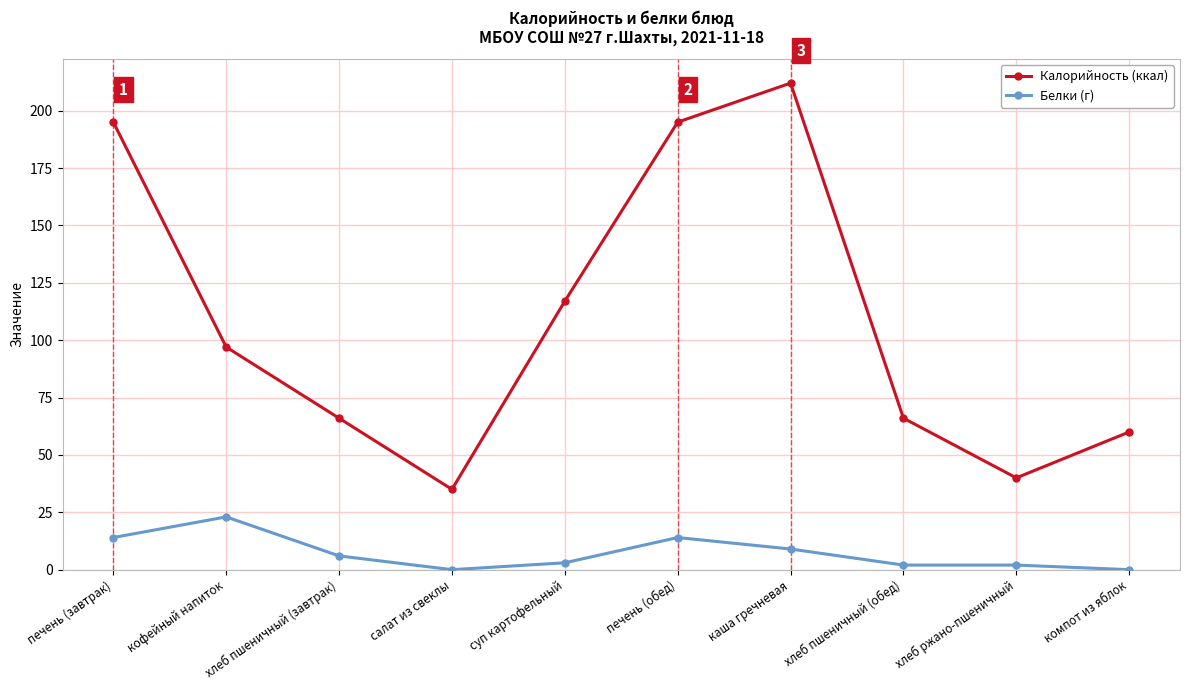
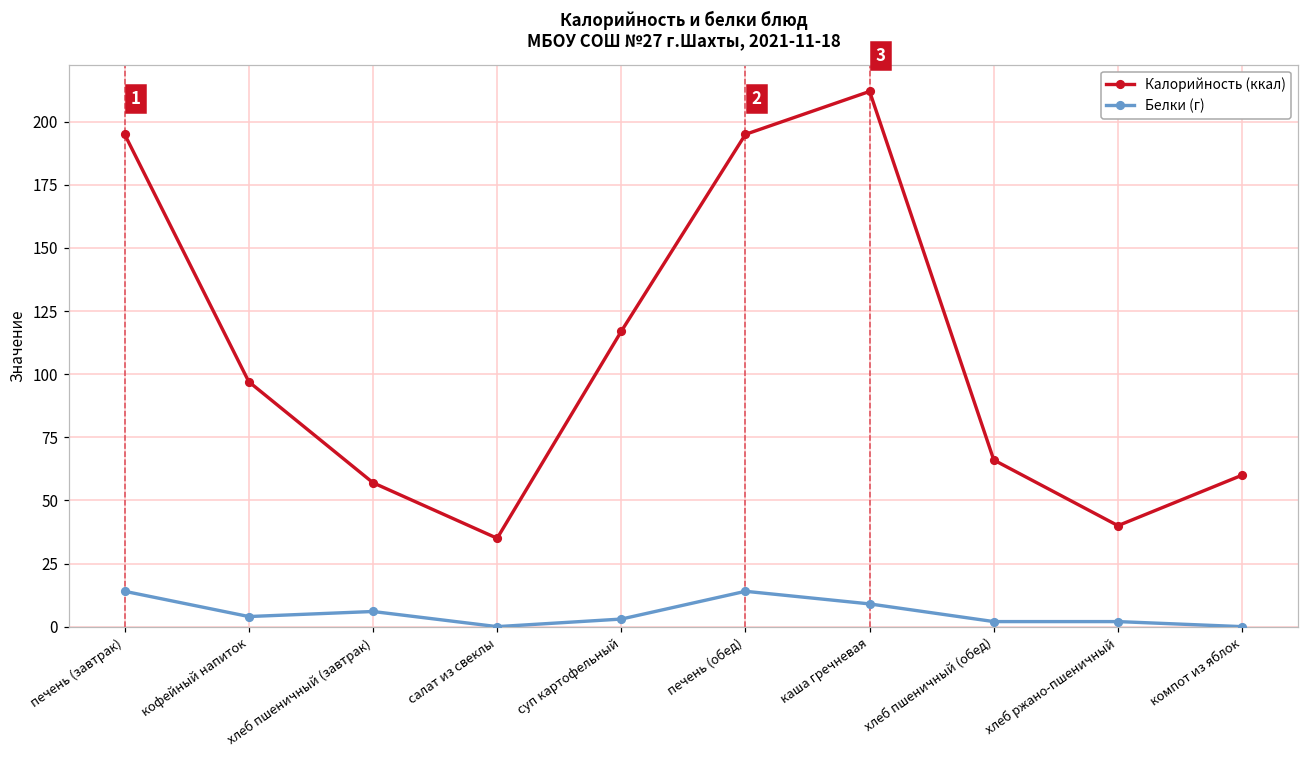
  {
    "Калорийность (ккал)": {
      "печень (завтрак)": 195,
      "кофейный напиток": 97,
-     "хлеб пшеничный (завтрак)": 66,
+     "хлеб пшеничный (завтрак)": 57,
      "салат из свеклы": 35,
      "суп картофельный": 117,
      "печень (обед)": 195,
      "каша гречневая": 212,
      "хлеб пшеничный (обед)": 66,
      "хлеб ржано-пшеничный": 40,
      "компот из яблок": 60
    },
    "Белки (г)": {
      "печень (завтрак)": 14,
-     "кофейный напиток": 23,
+     "кофейный напиток": 4,
      "хлеб пшеничный (завтрак)": 6,
      "салат из свеклы": 0,
      "суп картофельный": 3,
      "печень (обед)": 14,
      "каша гречневая": 9,
      "хлеб пшеничный (обед)": 2,
      "хлеб ржано-пшеничный": 2,
      "компот из яблок": 0
    }
  }
